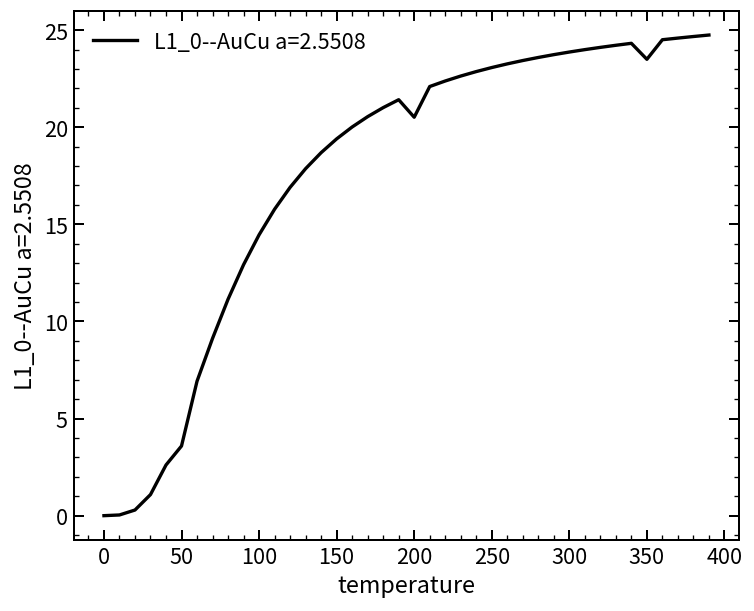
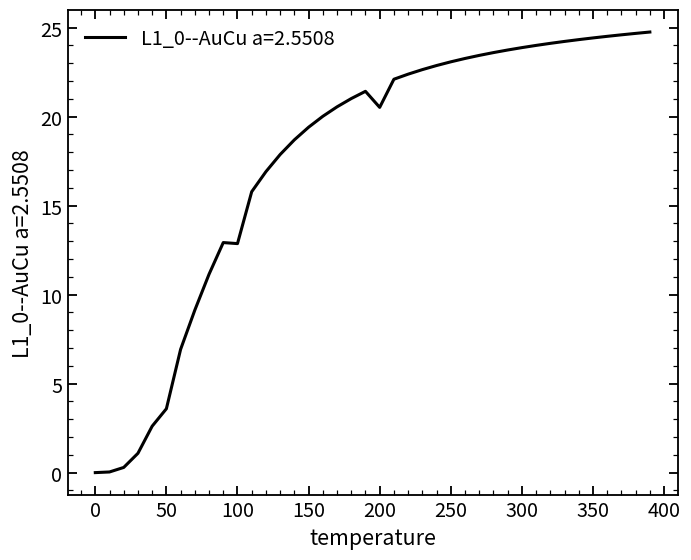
  {
    "0": 0.0,
    "50": 3.6,
-   "100": 14.5,
+   "100": 12.9,
    "150": 19.4,
    "200": 20.5,
    "250": 23.1,
    "300": 23.9,
-   "350": 23.5
+   "350": 24.4
  }
